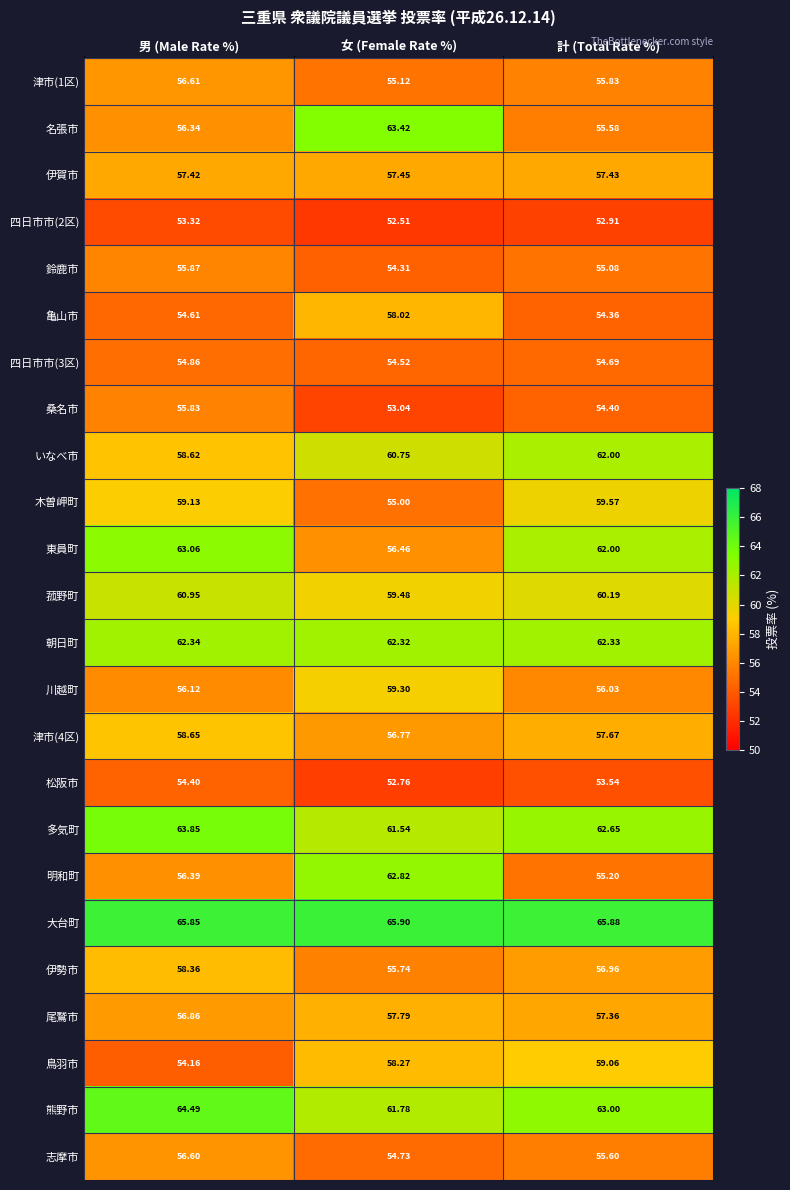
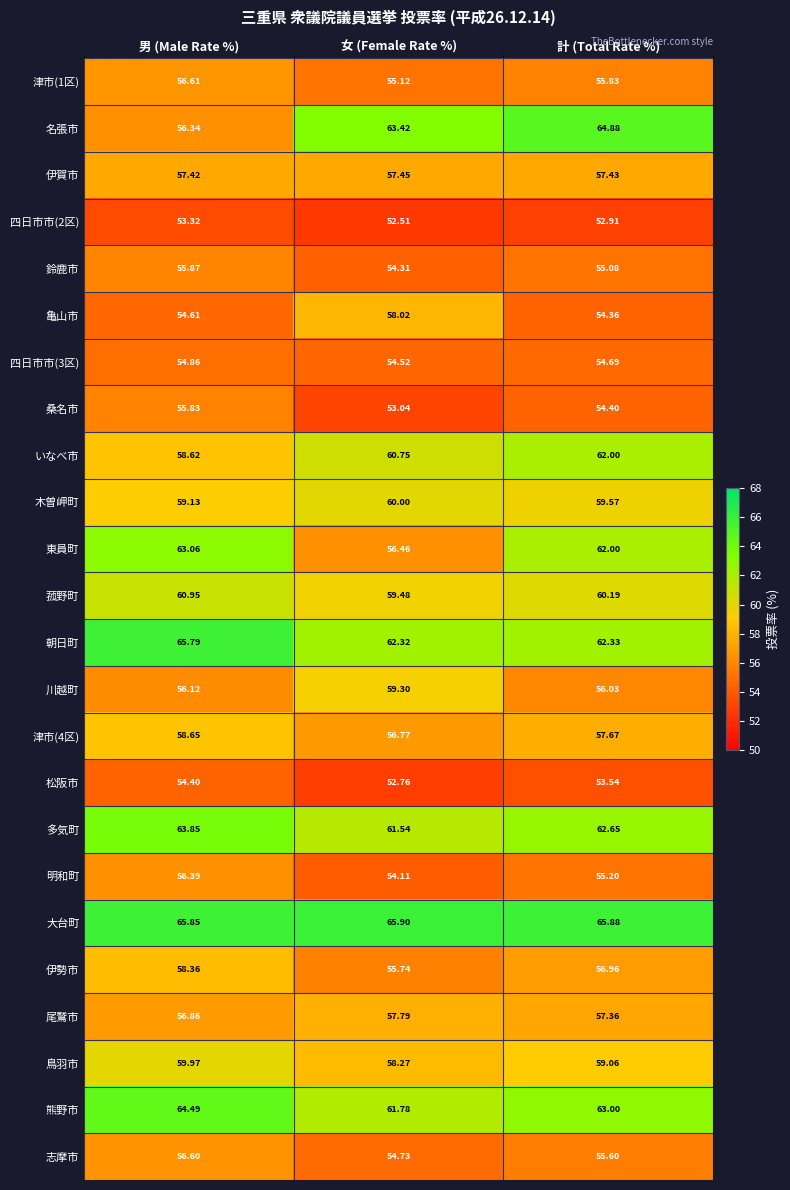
  {
    "津市(1区)": {
      "男 (Male Rate %)": 56.61,
      "女 (Female Rate %)": 55.12,
      "計 (Total Rate %)": 55.83
    },
    "名張市": {
      "男 (Male Rate %)": 56.34,
      "女 (Female Rate %)": 63.42,
-     "計 (Total Rate %)": 55.58
+     "計 (Total Rate %)": 64.88
    },
    "伊賀市": {
      "男 (Male Rate %)": 57.42,
      "女 (Female Rate %)": 57.45,
      "計 (Total Rate %)": 57.43
    },
    "四日市市(2区)": {
      "男 (Male Rate %)": 53.32,
      "女 (Female Rate %)": 52.51,
      "計 (Total Rate %)": 52.91
    },
    "鈴鹿市": {
      "男 (Male Rate %)": 55.87,
      "女 (Female Rate %)": 54.31,
      "計 (Total Rate %)": 55.08
    },
    "亀山市": {
      "男 (Male Rate %)": 54.61,
      "女 (Female Rate %)": 58.02,
      "計 (Total Rate %)": 54.36
    },
    "四日市市(3区)": {
      "男 (Male Rate %)": 54.86,
      "女 (Female Rate %)": 54.52,
      "計 (Total Rate %)": 54.69
    },
    "桑名市": {
      "男 (Male Rate %)": 55.83,
      "女 (Female Rate %)": 53.04,
      "計 (Total Rate %)": 54.40
    },
    "いなべ市": {
      "男 (Male Rate %)": 58.62,
      "女 (Female Rate %)": 60.75,
      "計 (Total Rate %)": 62.00
    },
    "木曽岬町": {
      "男 (Male Rate %)": 59.13,
-     "女 (Female Rate %)": 55.00,
+     "女 (Female Rate %)": 60.00,
      "計 (Total Rate %)": 59.57
    },
    "東員町": {
      "男 (Male Rate %)": 63.06,
      "女 (Female Rate %)": 56.46,
      "計 (Total Rate %)": 62.00
    },
    "菰野町": {
      "男 (Male Rate %)": 60.95,
      "女 (Female Rate %)": 59.48,
      "計 (Total Rate %)": 60.19
    },
    "朝日町": {
-     "男 (Male Rate %)": 62.34,
+     "男 (Male Rate %)": 65.79,
      "女 (Female Rate %)": 62.32,
      "計 (Total Rate %)": 62.33
    },
    "川越町": {
      "男 (Male Rate %)": 56.12,
      "女 (Female Rate %)": 59.30,
      "計 (Total Rate %)": 56.03
    },
    "津市(4区)": {
      "男 (Male Rate %)": 58.65,
      "女 (Female Rate %)": 56.77,
      "計 (Total Rate %)": 57.67
    },
    "松阪市": {
      "男 (Male Rate %)": 54.40,
      "女 (Female Rate %)": 52.76,
      "計 (Total Rate %)": 53.54
    },
    "多気町": {
      "男 (Male Rate %)": 63.85,
      "女 (Female Rate %)": 61.54,
      "計 (Total Rate %)": 62.65
    },
    "明和町": {
      "男 (Male Rate %)": 56.39,
-     "女 (Female Rate %)": 62.82,
+     "女 (Female Rate %)": 54.11,
      "計 (Total Rate %)": 55.20
    },
    "大台町": {
      "男 (Male Rate %)": 65.85,
      "女 (Female Rate %)": 65.90,
      "計 (Total Rate %)": 65.88
    },
    "伊勢市": {
      "男 (Male Rate %)": 58.36,
      "女 (Female Rate %)": 55.74,
      "計 (Total Rate %)": 56.96
    },
    "尾鷲市": {
      "男 (Male Rate %)": 56.86,
      "女 (Female Rate %)": 57.79,
      "計 (Total Rate %)": 57.36
    },
    "鳥羽市": {
-     "男 (Male Rate %)": 54.16,
+     "男 (Male Rate %)": 59.97,
      "女 (Female Rate %)": 58.27,
      "計 (Total Rate %)": 59.06
    },
    "熊野市": {
      "男 (Male Rate %)": 64.49,
      "女 (Female Rate %)": 61.78,
      "計 (Total Rate %)": 63.00
    },
    "志摩市": {
      "男 (Male Rate %)": 56.60,
      "女 (Female Rate %)": 54.73,
      "計 (Total Rate %)": 55.60
    }
  }
